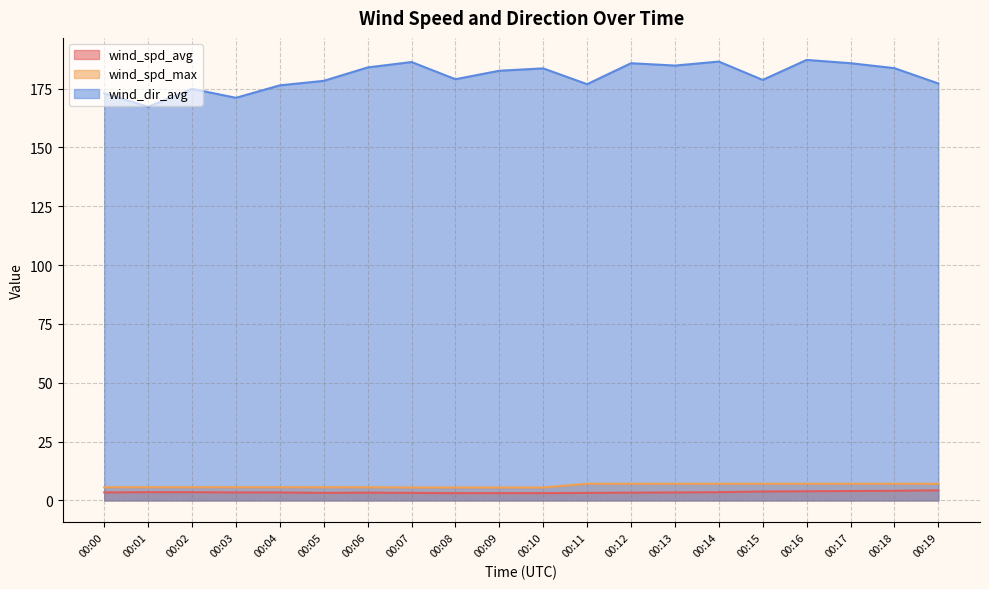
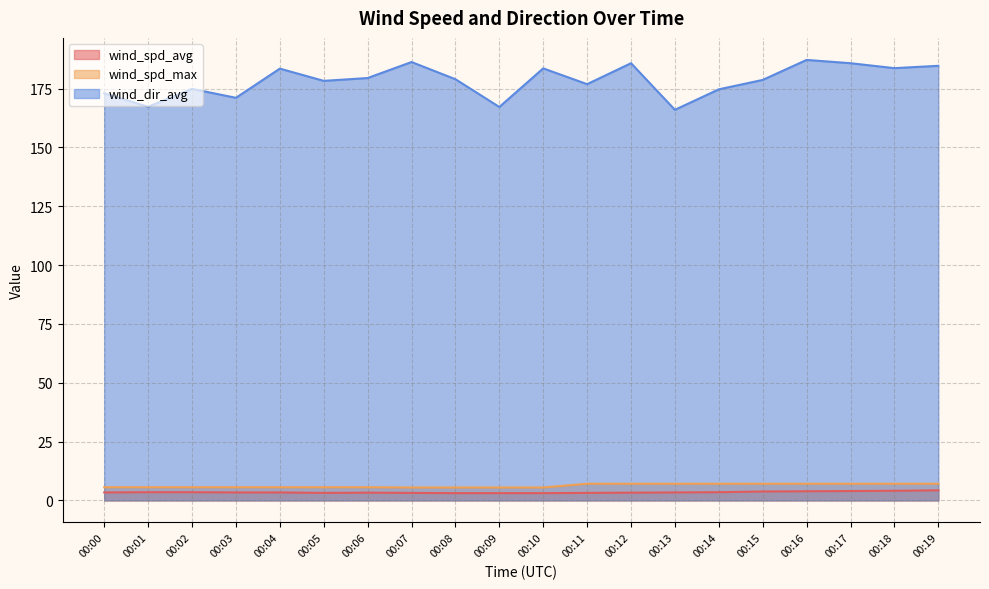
  {
    "wind_dir_avg": {
      "00:01": 167,
      "00:03": 171,
-     "00:04": 176,
+     "00:04": 184,
      "00:05": 178,
-     "00:06": 184,
+     "00:06": 180,
      "00:07": 186,
      "00:08": 179,
-     "00:09": 183,
+     "00:09": 167,
      "00:10": 184,
      "00:11": 177,
      "00:12": 186,
-     "00:13": 185,
-     "00:14": 187,
+     "00:13": 166,
+     "00:14": 175,
      "00:15": 179,
      "00:16": 187,
      "00:17": 186,
      "00:18": 184,
-     "00:19": 177
+     "00:19": 185
    }
  }
